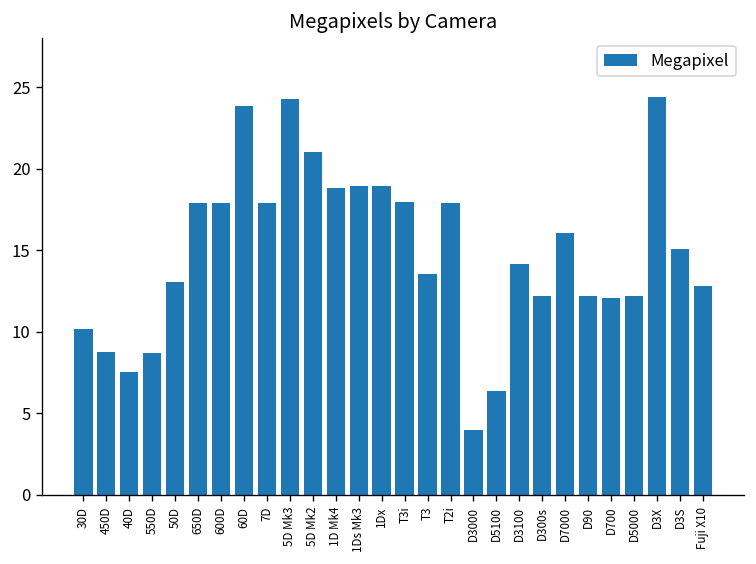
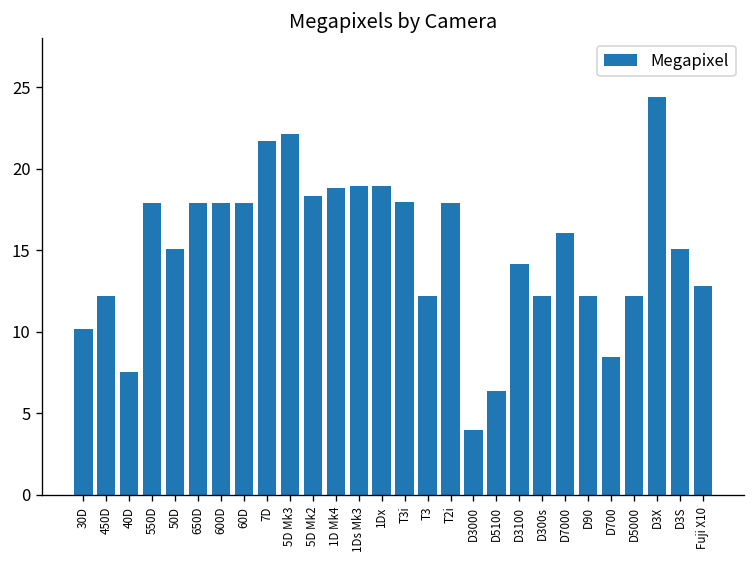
  {
    "30D": 10.2,
-   "450D": 8.8,
+   "450D": 12.2,
    "40D": 7.5,
-   "550D": 8.7,
-   "50D": 13.1,
+   "550D": 17.9,
+   "50D": 15.1,
    "650D": 17.9,
    "600D": 17.9,
-   "60D": 23.8,
-   "7D": 17.9,
-   "5D Mk3": 24.3,
-   "5D Mk2": 21.0,
+   "60D": 17.9,
+   "7D": 21.7,
+   "5D Mk3": 22.1,
+   "5D Mk2": 18.3,
    "1D Mk4": 18.8,
    "1Ds Mk3": 18.9,
    "1Dx": 18.9,
    "T3i": 17.9,
-   "T3": 13.5,
+   "T3": 12.2,
    "T2i": 17.9,
    "D3000": 4.0,
    "D5100": 6.4,
    "D3100": 14.2,
    "D300s": 12.2,
    "D7000": 16.1,
    "D90": 12.2,
-   "D700": 12.1,
+   "D700": 8.4,
    "D5000": 12.2,
    "D3X": 24.4,
    "D3S": 15.1,
    "Fuji X10": 12.8
  }
